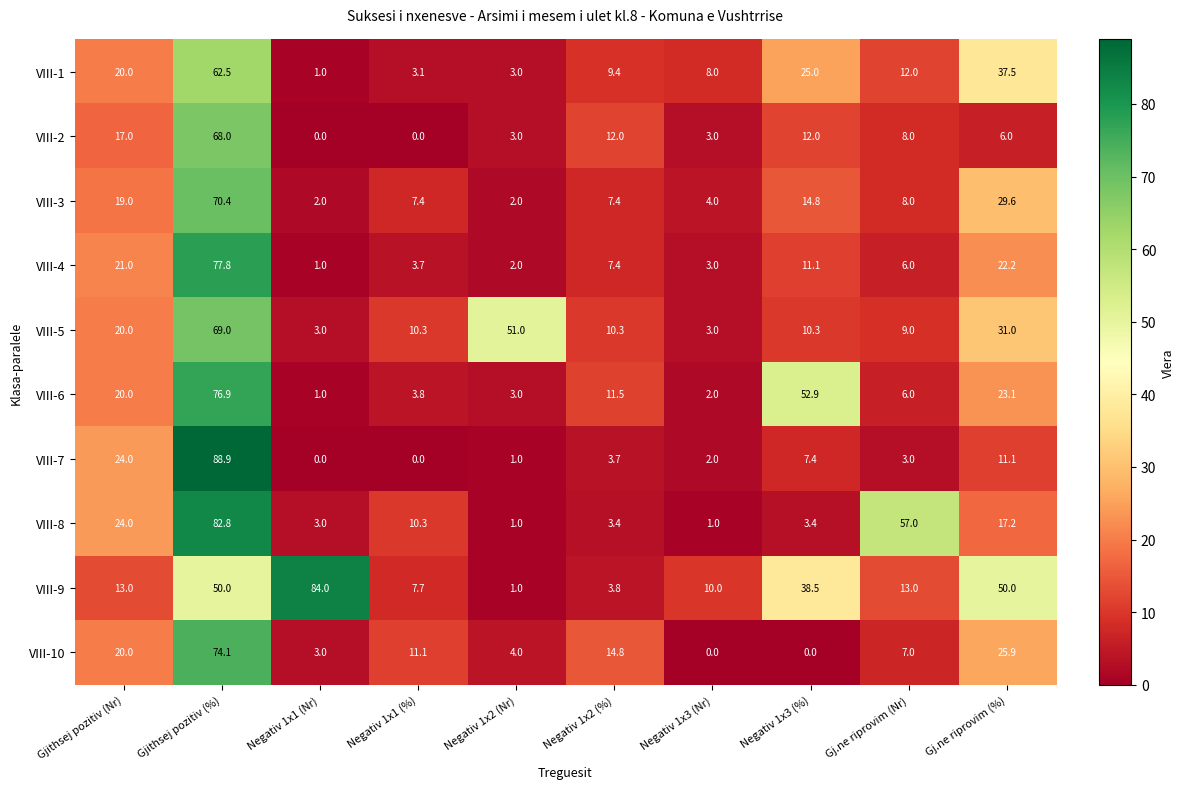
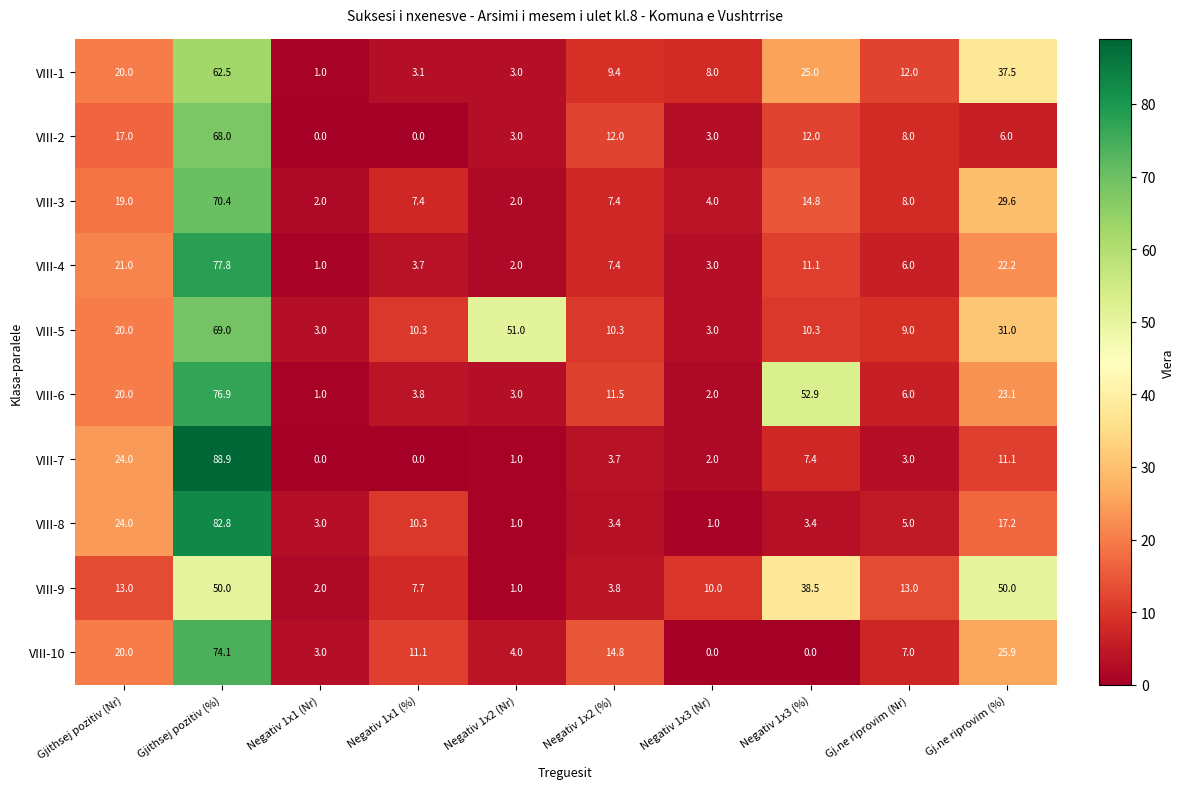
  {
    "VIII-1": {
      "Gjithsej pozitiv (Nr)": 20.0,
      "Gjithsej pozitiv (%)": 62.5,
      "Negativ 1x1 (Nr)": 1.0,
      "Negativ 1x1 (%)": 3.1,
      "Negativ 1x2 (Nr)": 3.0,
      "Negativ 1x2 (%)": 9.4,
      "Negativ 1x3 (Nr)": 8.0,
      "Negativ 1x3 (%)": 25.0,
      "Gj.ne riprovim (Nr)": 12.0,
      "Gj.ne riprovim (%)": 37.5
    },
    "VIII-2": {
      "Gjithsej pozitiv (Nr)": 17.0,
      "Gjithsej pozitiv (%)": 68.0,
      "Negativ 1x1 (Nr)": 0.0,
      "Negativ 1x1 (%)": 0.0,
      "Negativ 1x2 (Nr)": 3.0,
      "Negativ 1x2 (%)": 12.0,
      "Negativ 1x3 (Nr)": 3.0,
      "Negativ 1x3 (%)": 12.0,
      "Gj.ne riprovim (Nr)": 8.0,
      "Gj.ne riprovim (%)": 6.0
    },
    "VIII-3": {
      "Gjithsej pozitiv (Nr)": 19.0,
      "Gjithsej pozitiv (%)": 70.4,
      "Negativ 1x1 (Nr)": 2.0,
      "Negativ 1x1 (%)": 7.4,
      "Negativ 1x2 (Nr)": 2.0,
      "Negativ 1x2 (%)": 7.4,
      "Negativ 1x3 (Nr)": 4.0,
      "Negativ 1x3 (%)": 14.8,
      "Gj.ne riprovim (Nr)": 8.0,
      "Gj.ne riprovim (%)": 29.6
    },
    "VIII-4": {
      "Gjithsej pozitiv (Nr)": 21.0,
      "Gjithsej pozitiv (%)": 77.8,
      "Negativ 1x1 (Nr)": 1.0,
      "Negativ 1x1 (%)": 3.7,
      "Negativ 1x2 (Nr)": 2.0,
      "Negativ 1x2 (%)": 7.4,
      "Negativ 1x3 (Nr)": 3.0,
      "Negativ 1x3 (%)": 11.1,
      "Gj.ne riprovim (Nr)": 6.0,
      "Gj.ne riprovim (%)": 22.2
    },
    "VIII-5": {
      "Gjithsej pozitiv (Nr)": 20.0,
      "Gjithsej pozitiv (%)": 69.0,
      "Negativ 1x1 (Nr)": 3.0,
      "Negativ 1x1 (%)": 10.3,
      "Negativ 1x2 (Nr)": 51.0,
      "Negativ 1x2 (%)": 10.3,
      "Negativ 1x3 (Nr)": 3.0,
      "Negativ 1x3 (%)": 10.3,
      "Gj.ne riprovim (Nr)": 9.0,
      "Gj.ne riprovim (%)": 31.0
    },
    "VIII-6": {
      "Gjithsej pozitiv (Nr)": 20.0,
      "Gjithsej pozitiv (%)": 76.9,
      "Negativ 1x1 (Nr)": 1.0,
      "Negativ 1x1 (%)": 3.8,
      "Negativ 1x2 (Nr)": 3.0,
      "Negativ 1x2 (%)": 11.5,
      "Negativ 1x3 (Nr)": 2.0,
      "Negativ 1x3 (%)": 52.9,
      "Gj.ne riprovim (Nr)": 6.0,
      "Gj.ne riprovim (%)": 23.1
    },
    "VIII-7": {
      "Gjithsej pozitiv (Nr)": 24.0,
      "Gjithsej pozitiv (%)": 88.9,
      "Negativ 1x1 (Nr)": 0.0,
      "Negativ 1x1 (%)": 0.0,
      "Negativ 1x2 (Nr)": 1.0,
      "Negativ 1x2 (%)": 3.7,
      "Negativ 1x3 (Nr)": 2.0,
      "Negativ 1x3 (%)": 7.4,
      "Gj.ne riprovim (Nr)": 3.0,
      "Gj.ne riprovim (%)": 11.1
    },
    "VIII-8": {
      "Gjithsej pozitiv (Nr)": 24.0,
      "Gjithsej pozitiv (%)": 82.8,
      "Negativ 1x1 (Nr)": 3.0,
      "Negativ 1x1 (%)": 10.3,
      "Negativ 1x2 (Nr)": 1.0,
      "Negativ 1x2 (%)": 3.4,
      "Negativ 1x3 (Nr)": 1.0,
      "Negativ 1x3 (%)": 3.4,
-     "Gj.ne riprovim (Nr)": 57.0,
+     "Gj.ne riprovim (Nr)": 5.0,
      "Gj.ne riprovim (%)": 17.2
    },
    "VIII-9": {
      "Gjithsej pozitiv (Nr)": 13.0,
      "Gjithsej pozitiv (%)": 50.0,
-     "Negativ 1x1 (Nr)": 84.0,
+     "Negativ 1x1 (Nr)": 2.0,
      "Negativ 1x1 (%)": 7.7,
      "Negativ 1x2 (Nr)": 1.0,
      "Negativ 1x2 (%)": 3.8,
      "Negativ 1x3 (Nr)": 10.0,
      "Negativ 1x3 (%)": 38.5,
      "Gj.ne riprovim (Nr)": 13.0,
      "Gj.ne riprovim (%)": 50.0
    },
    "VIII-10": {
      "Gjithsej pozitiv (Nr)": 20.0,
      "Gjithsej pozitiv (%)": 74.1,
      "Negativ 1x1 (Nr)": 3.0,
      "Negativ 1x1 (%)": 11.1,
      "Negativ 1x2 (Nr)": 4.0,
      "Negativ 1x2 (%)": 14.8,
      "Negativ 1x3 (Nr)": 0.0,
      "Negativ 1x3 (%)": 0.0,
      "Gj.ne riprovim (Nr)": 7.0,
      "Gj.ne riprovim (%)": 25.9
    }
  }
